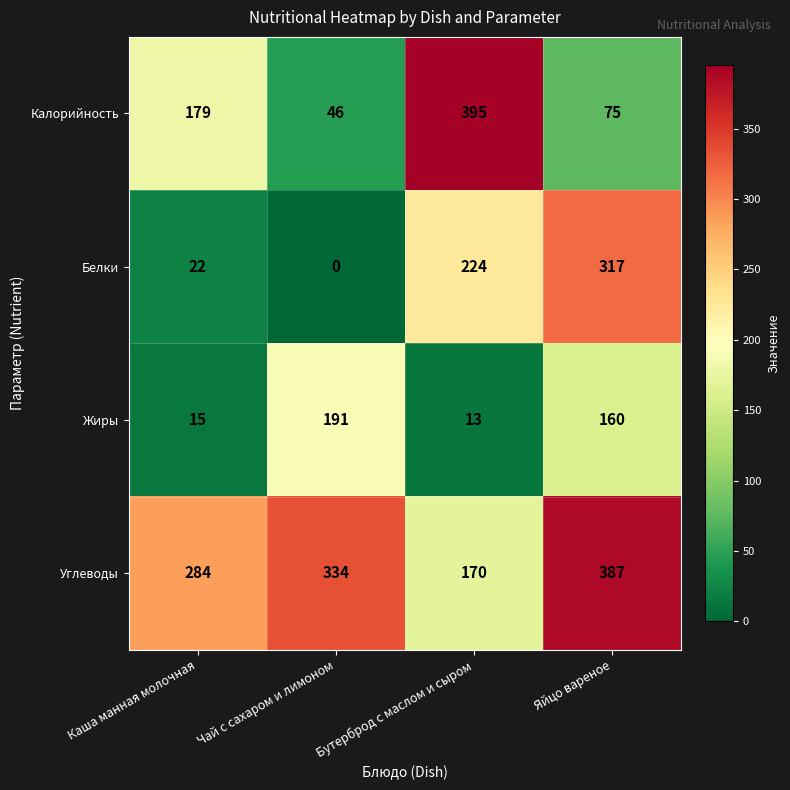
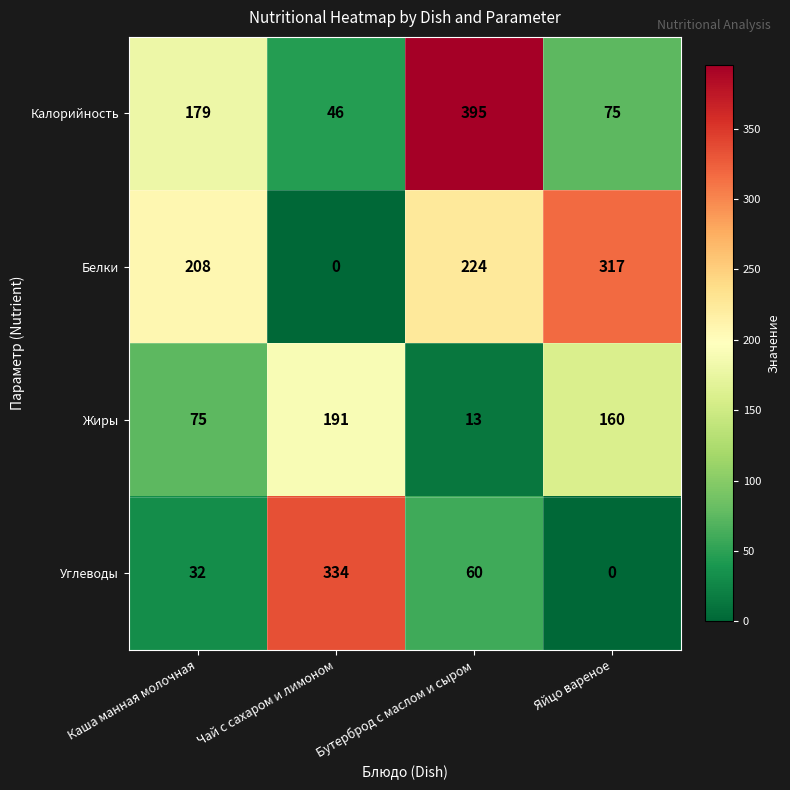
  {
    "Калорийность": {
      "Каша манная молочная": 179,
      "Чай с сахаром и лимоном": 46,
      "Бутерброд с маслом и сыром": 395,
      "Яйцо вареное": 75
    },
    "Белки": {
-     "Каша манная молочная": 22,
+     "Каша манная молочная": 208,
      "Чай с сахаром и лимоном": 0,
      "Бутерброд с маслом и сыром": 224,
      "Яйцо вареное": 317
    },
    "Жиры": {
-     "Каша манная молочная": 15,
+     "Каша манная молочная": 75,
      "Чай с сахаром и лимоном": 191,
      "Бутерброд с маслом и сыром": 13,
      "Яйцо вареное": 160
    },
    "Углеводы": {
-     "Каша манная молочная": 284,
+     "Каша манная молочная": 32,
      "Чай с сахаром и лимоном": 334,
-     "Бутерброд с маслом и сыром": 170,
-     "Яйцо вареное": 387
+     "Бутерброд с маслом и сыром": 60,
+     "Яйцо вареное": 0
    }
  }
